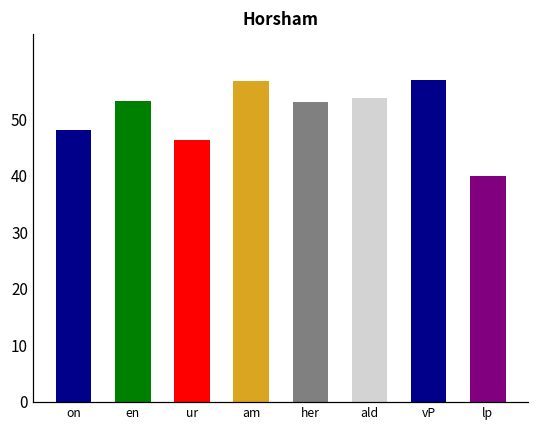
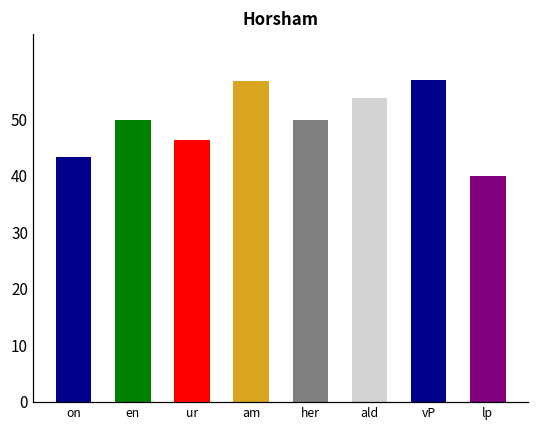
  {
-   "on": 48,
-   "en": 53,
+   "on": 43,
+   "en": 50,
    "ur": 46,
    "am": 57,
-   "her": 53,
+   "her": 50,
    "ald": 54,
    "vP": 57,
    "lp": 40
  }
